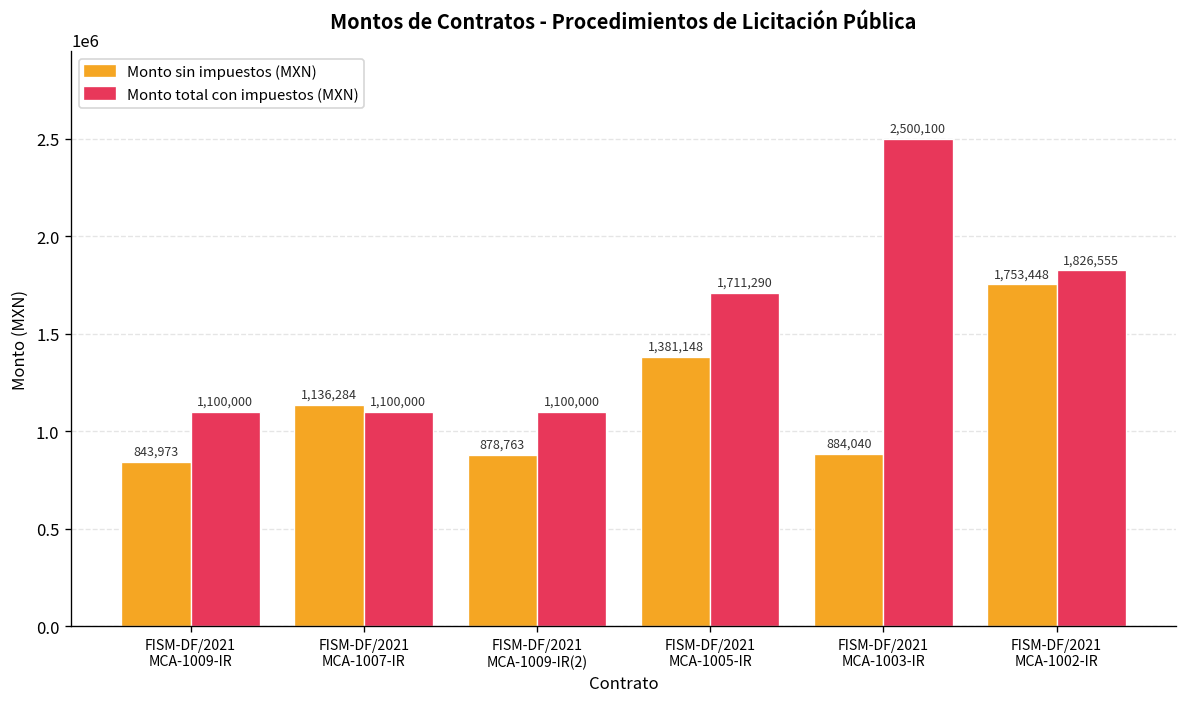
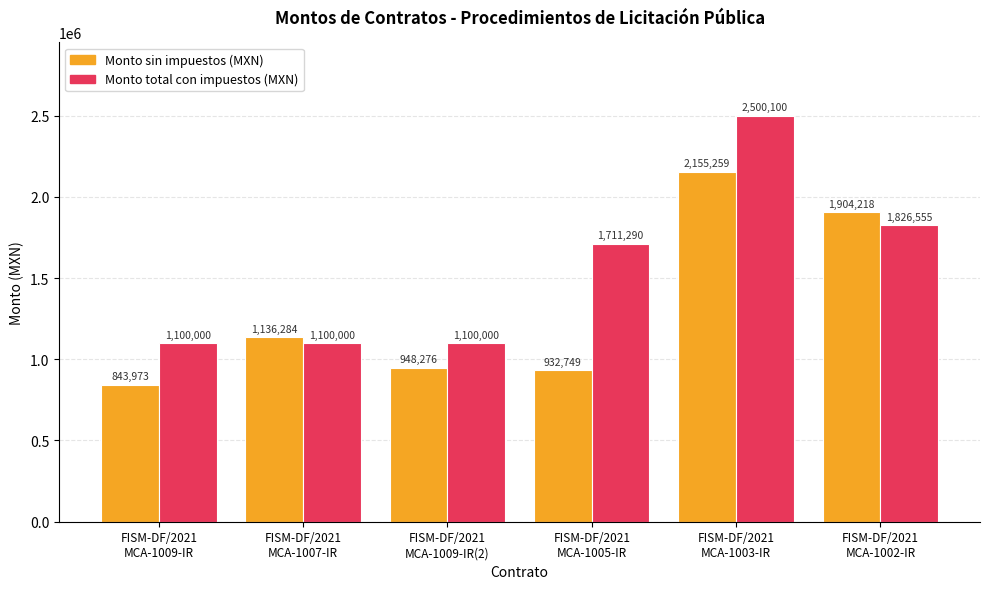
  {
    "Monto sin impuestos (MXN)": {
      "FISM-DF/2021 MCA-1009-IR": "843,973",
      "FISM-DF/2021 MCA-1007-IR": "1,136,284",
-     "FISM-DF/2021 MCA-1009-IR(2)": "878,763",
-     "FISM-DF/2021 MCA-1005-IR": "1,381,148",
-     "FISM-DF/2021 MCA-1003-IR": "884,040",
-     "FISM-DF/2021 MCA-1002-IR": "1,753,448"
+     "FISM-DF/2021 MCA-1009-IR(2)": "948,276",
+     "FISM-DF/2021 MCA-1005-IR": "932,749",
+     "FISM-DF/2021 MCA-1003-IR": "2,155,259",
+     "FISM-DF/2021 MCA-1002-IR": "1,904,218"
    },
    "Monto total con impuestos (MXN)": {
      "FISM-DF/2021 MCA-1009-IR": "1,100,000",
      "FISM-DF/2021 MCA-1007-IR": "1,100,000",
      "FISM-DF/2021 MCA-1009-IR(2)": "1,100,000",
      "FISM-DF/2021 MCA-1005-IR": "1,711,290",
      "FISM-DF/2021 MCA-1003-IR": "2,500,100",
      "FISM-DF/2021 MCA-1002-IR": "1,826,555"
    }
  }
